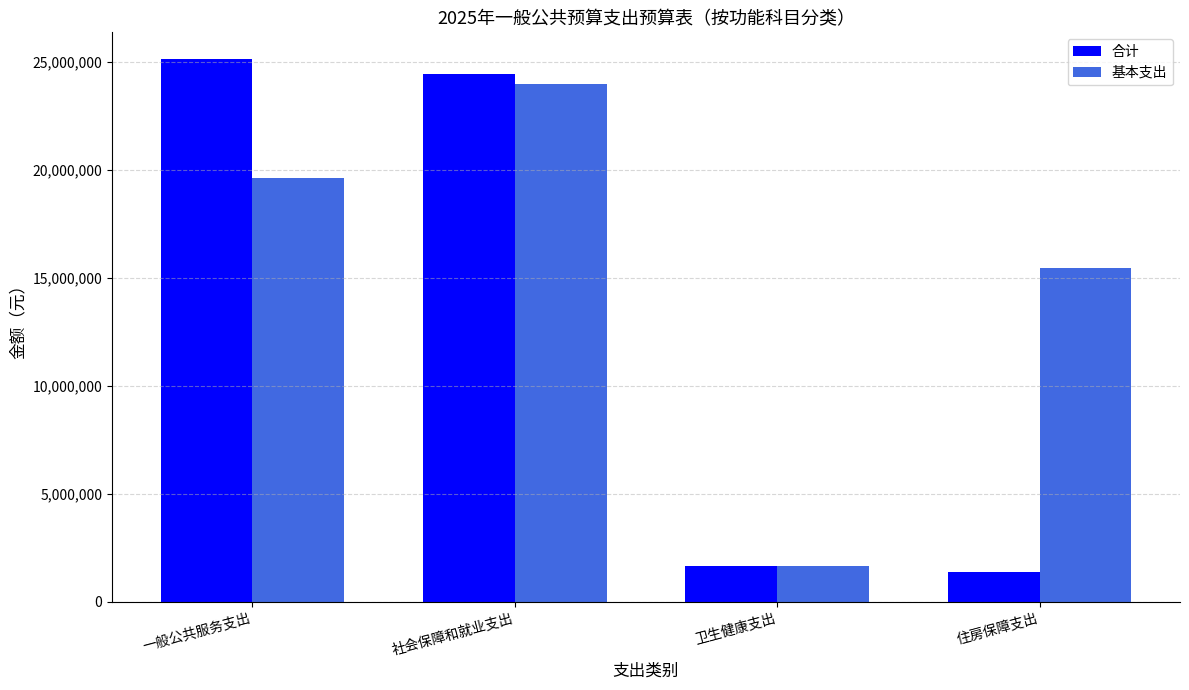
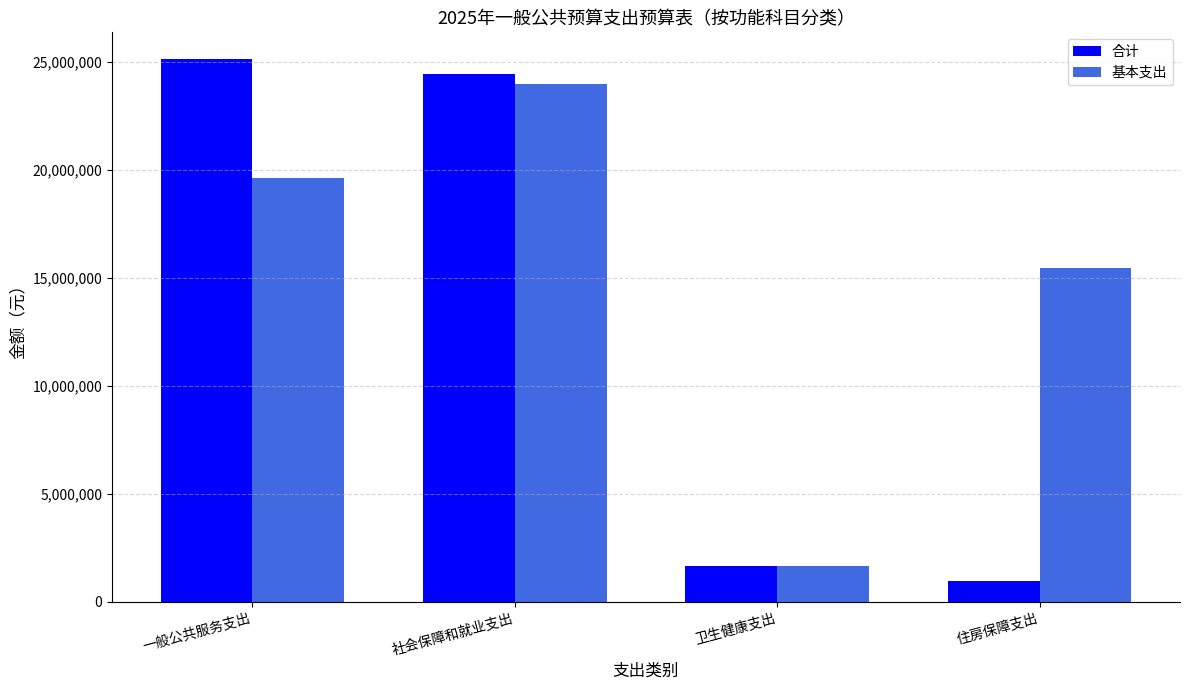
  {
    "合计": {
      "一般公共服务支出": "25,100,000",
      "社会保障和就业支出": "24,500,000",
      "卫生健康支出": "1,700,000",
-     "住房保障支出": "1,400,000"
+     "住房保障支出": "1,000,000"
    },
    "基本支出": {
      "一般公共服务支出": "19,600,000",
      "社会保障和就业支出": "24,000,000",
      "卫生健康支出": "1,700,000",
      "住房保障支出": "15,500,000"
    }
  }
